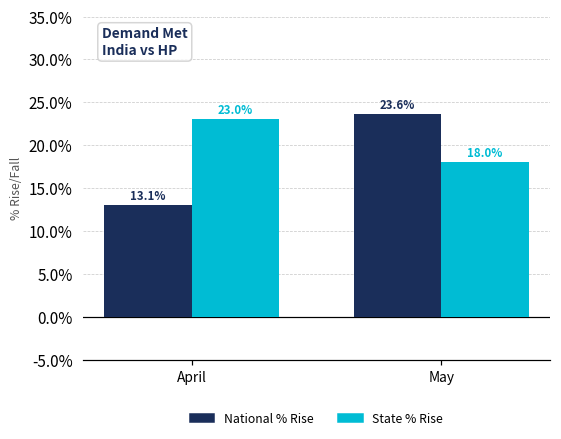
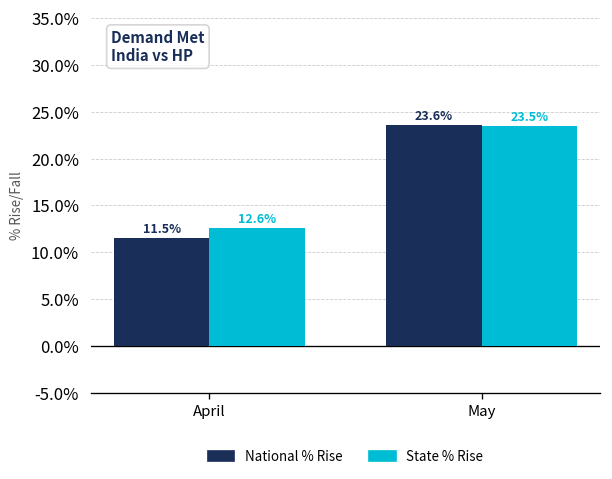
  {
    "National % Rise": {
-     "April": "13.1%",
+     "April": "11.5%",
      "May": "23.6%"
    },
    "State % Rise": {
-     "April": "23.0%",
-     "May": "18.0%"
+     "April": "12.6%",
+     "May": "23.5%"
    }
  }
